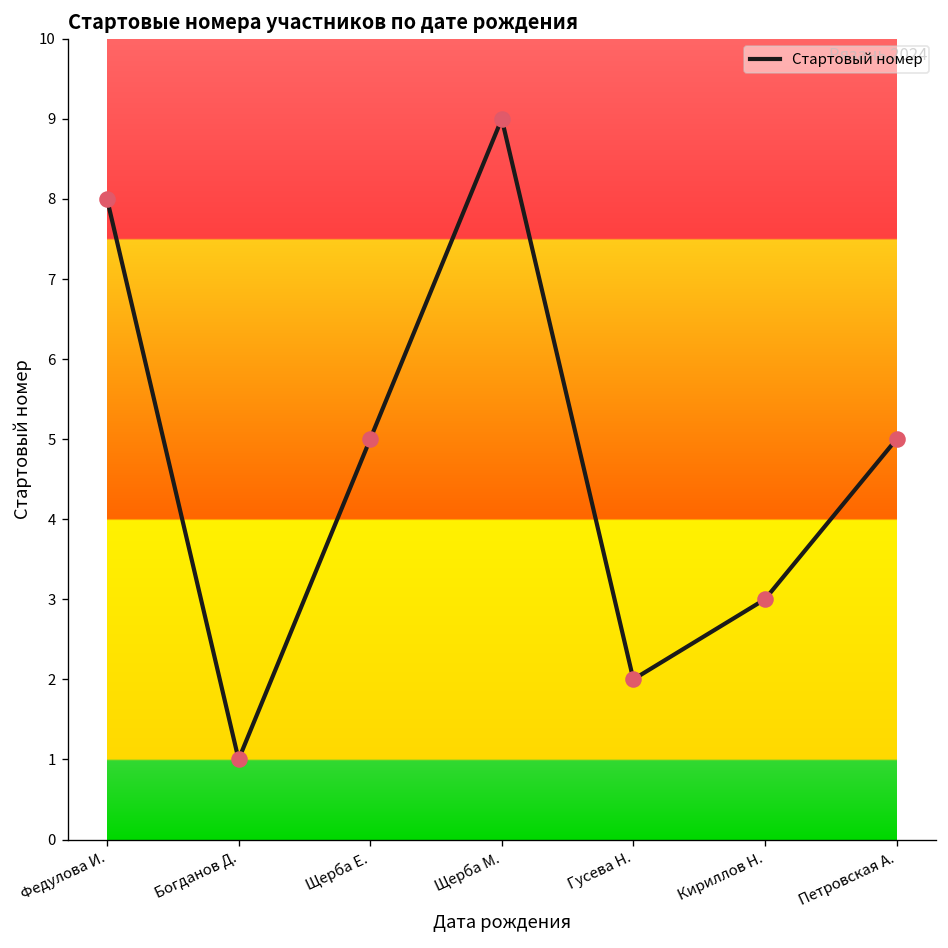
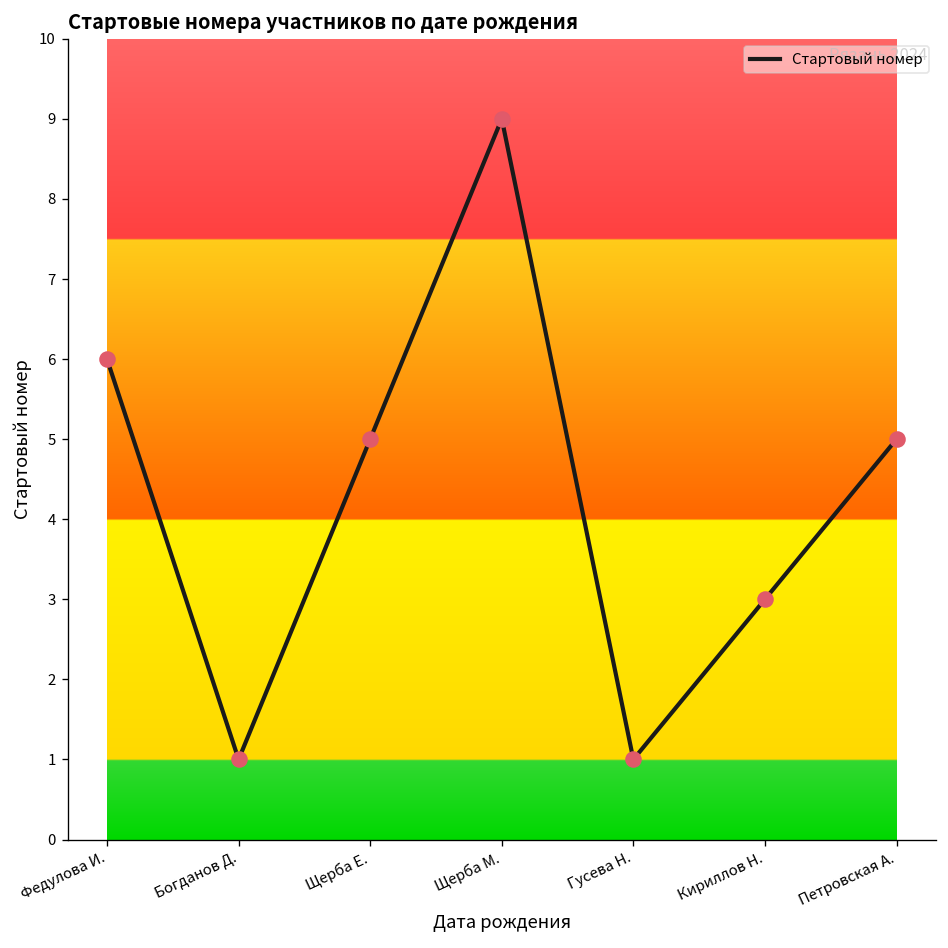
  {
-   "Федулова И.": 8,
+   "Федулова И.": 6,
    "Богданов Д.": 1,
    "Щерба Е.": 5,
    "Щерба М.": 9,
-   "Гусева Н.": 2,
+   "Гусева Н.": 1,
    "Кириллов Н.": 3,
    "Петровская А.": 5
  }
